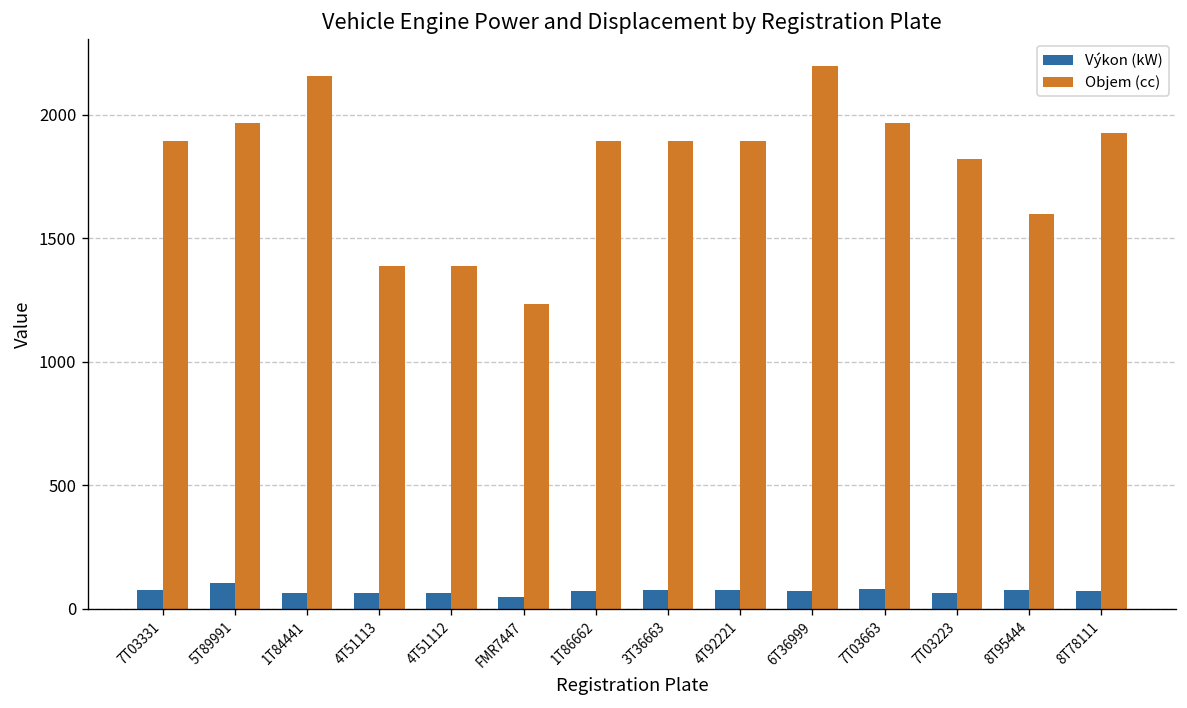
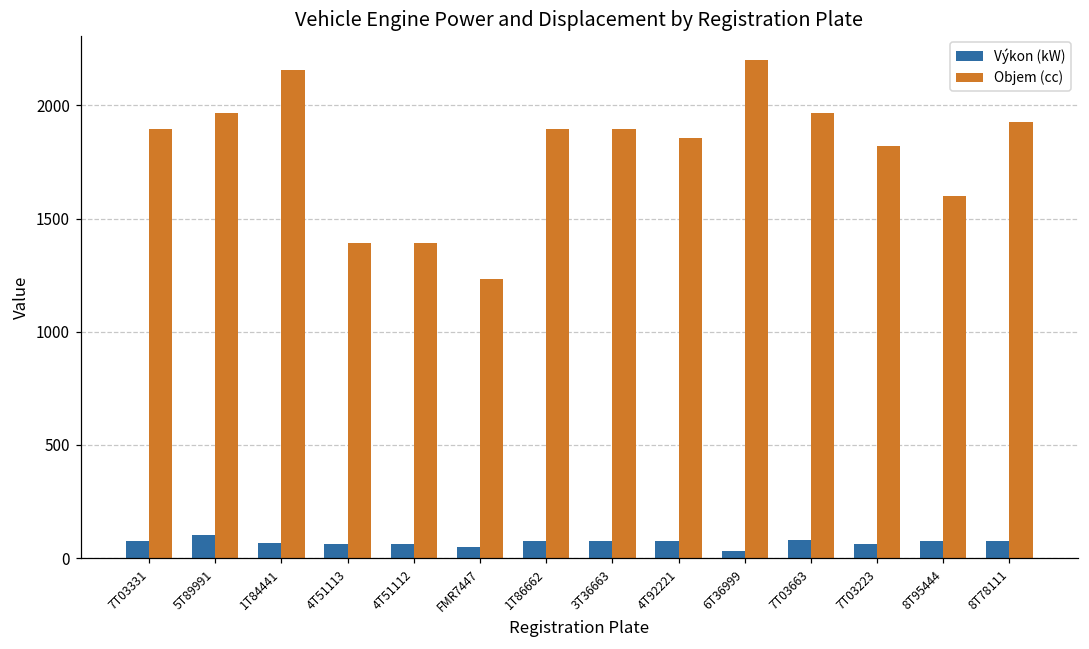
  {
    "Výkon (kW)": {
      "7T03331": 80,
      "5T89991": 100,
      "1T84441": 70,
      "4T51113": 60,
      "4T51112": 60,
      "FMR7447": 50,
      "1T86662": 70,
      "3T36663": 80,
      "4T92221": 80,
-     "6T36999": 70,
+     "6T36999": 30,
      "7T03663": 80,
      "7T03223": 60,
      "8T95444": 80,
      "8T78111": 70
    },
    "Objem (cc)": {
      "7T03331": 1900,
      "5T89991": 1970,
      "1T84441": 2160,
      "4T51113": 1390,
      "4T51112": 1390,
      "FMR7447": 1230,
      "1T86662": 1900,
      "3T36663": 1900,
-     "4T92221": 1900,
+     "4T92221": 1860,
      "6T36999": 2200,
      "7T03663": 1970,
      "7T03223": 1820,
      "8T95444": 1600,
      "8T78111": 1930
    }
  }
